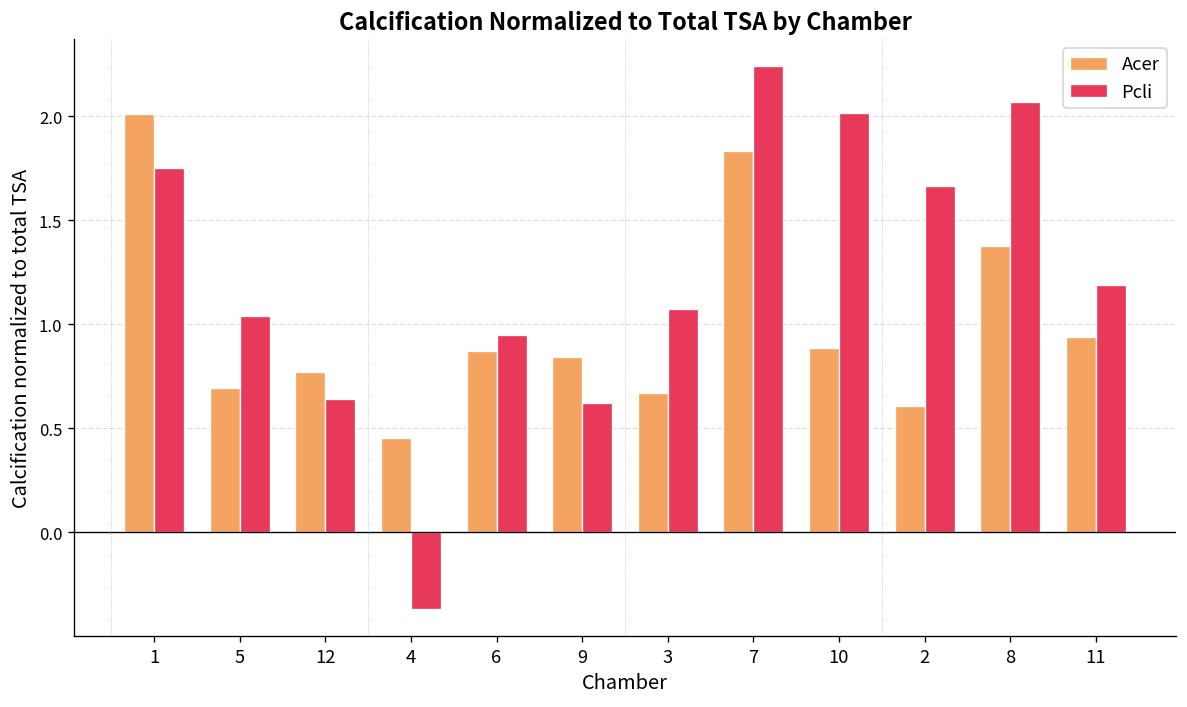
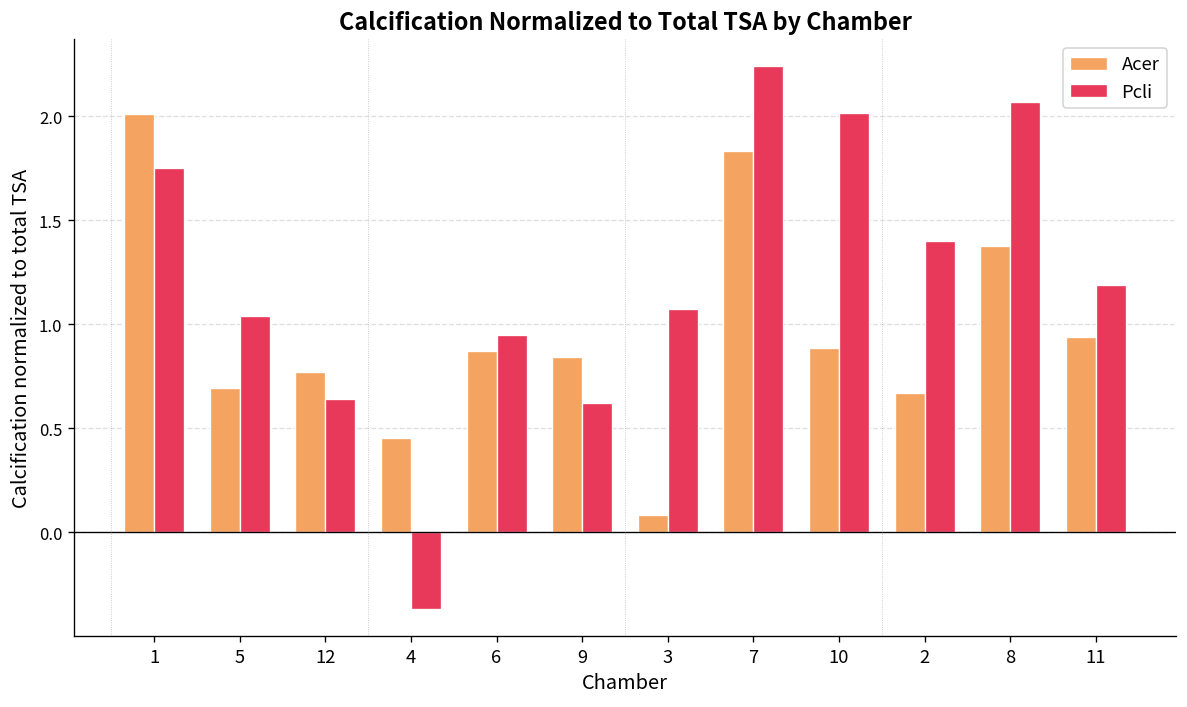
  {
    "Acer": {
      "1": 2.01,
      "5": 0.69,
      "12": 0.77,
      "4": 0.45,
      "6": 0.87,
      "9": 0.84,
-     "3": 0.67,
+     "3": 0.08,
      "7": 1.84,
      "10": 0.89,
-     "2": 0.61,
+     "2": 0.67,
      "8": 1.38,
      "11": 0.94
    },
    "Pcli": {
      "1": 1.75,
      "5": 1.04,
      "12": 0.64,
      "4": -0.37,
      "6": 0.95,
      "9": 0.62,
      "3": 1.07,
      "7": 2.24,
      "10": 2.01,
-     "2": 1.67,
+     "2": 1.40,
      "8": 2.07,
      "11": 1.19
    }
  }
